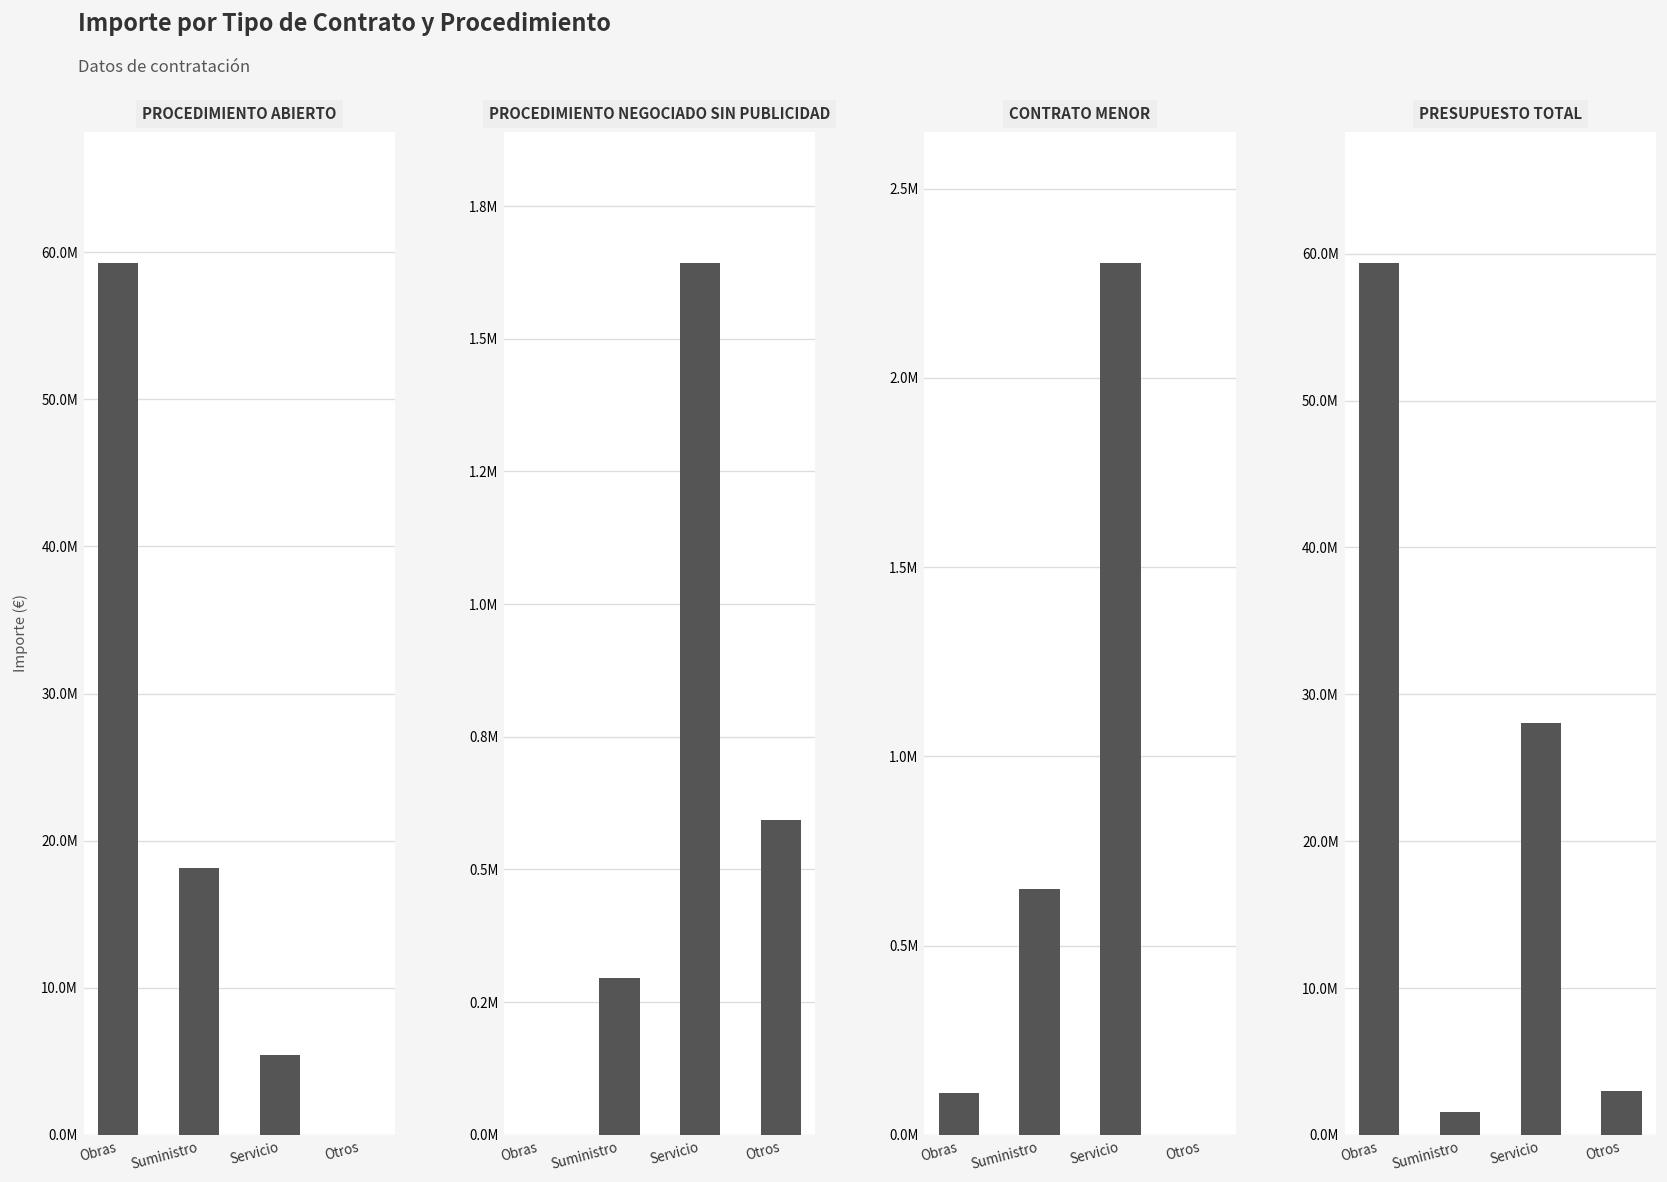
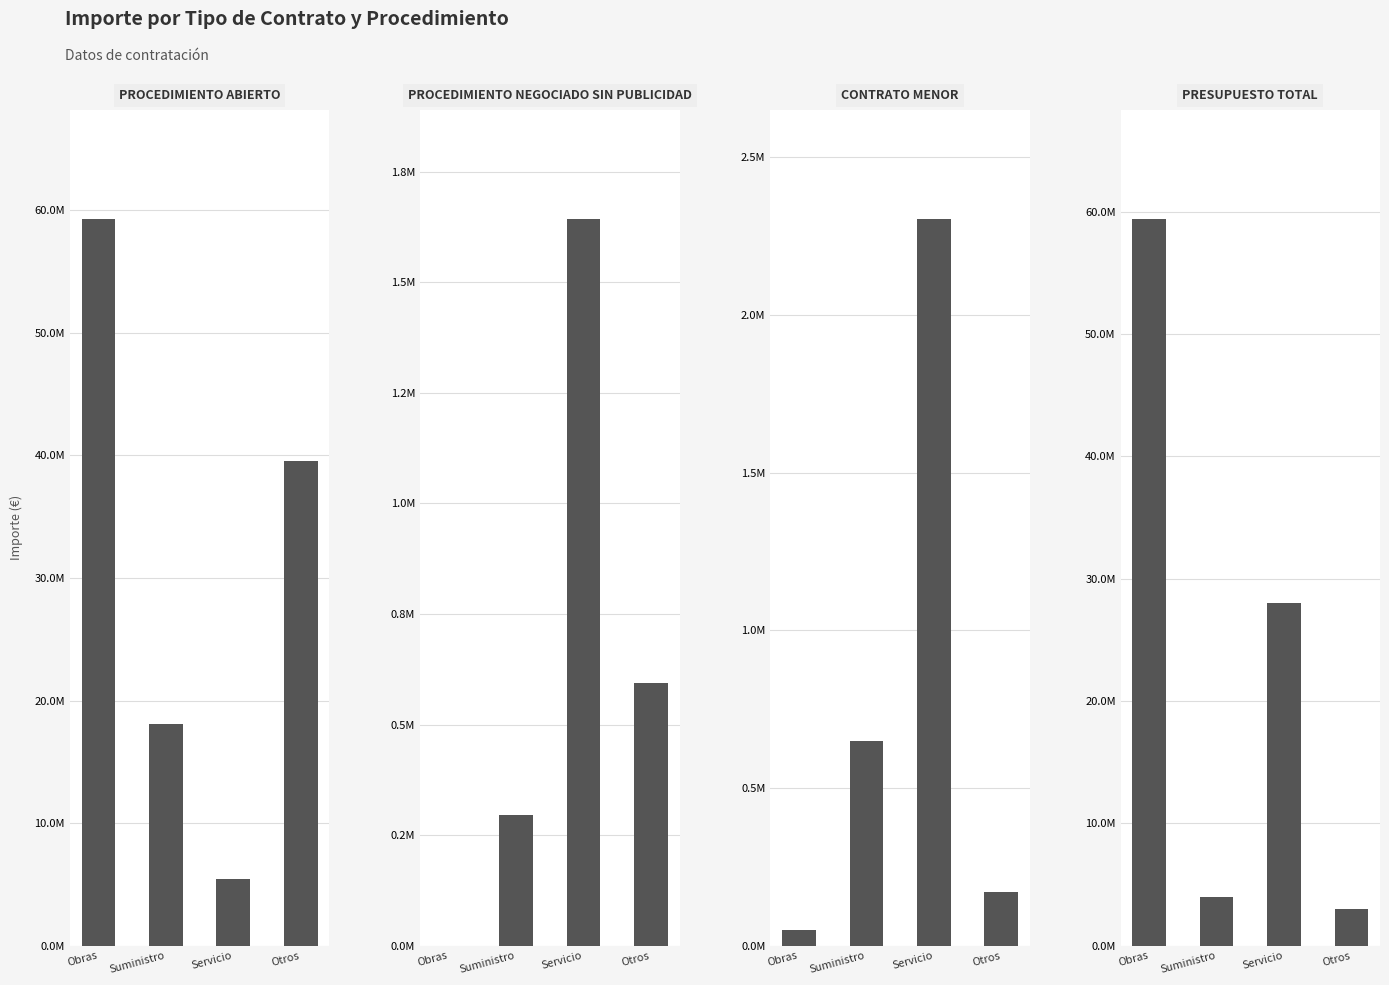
  {
    "PROCEDIMIENTO ABIERTO": {
      "Obras": 59300000,
      "Suministro": 18100000,
      "Servicio": 5500000,
-     "Otros": 0
+     "Otros": 39600000
    },
    "CONTRATO MENOR": {
-     "Obras": 110000,
+     "Obras": 50000,
      "Suministro": 650000,
      "Servicio": 2300000,
-     "Otros": 0
+     "Otros": 170000
    },
    "PRESUPUESTO TOTAL": {
      "Obras": 59400000,
-     "Suministro": 1600000,
+     "Suministro": 4000000,
      "Servicio": 28000000,
      "Otros": 3000000
    }
  }
